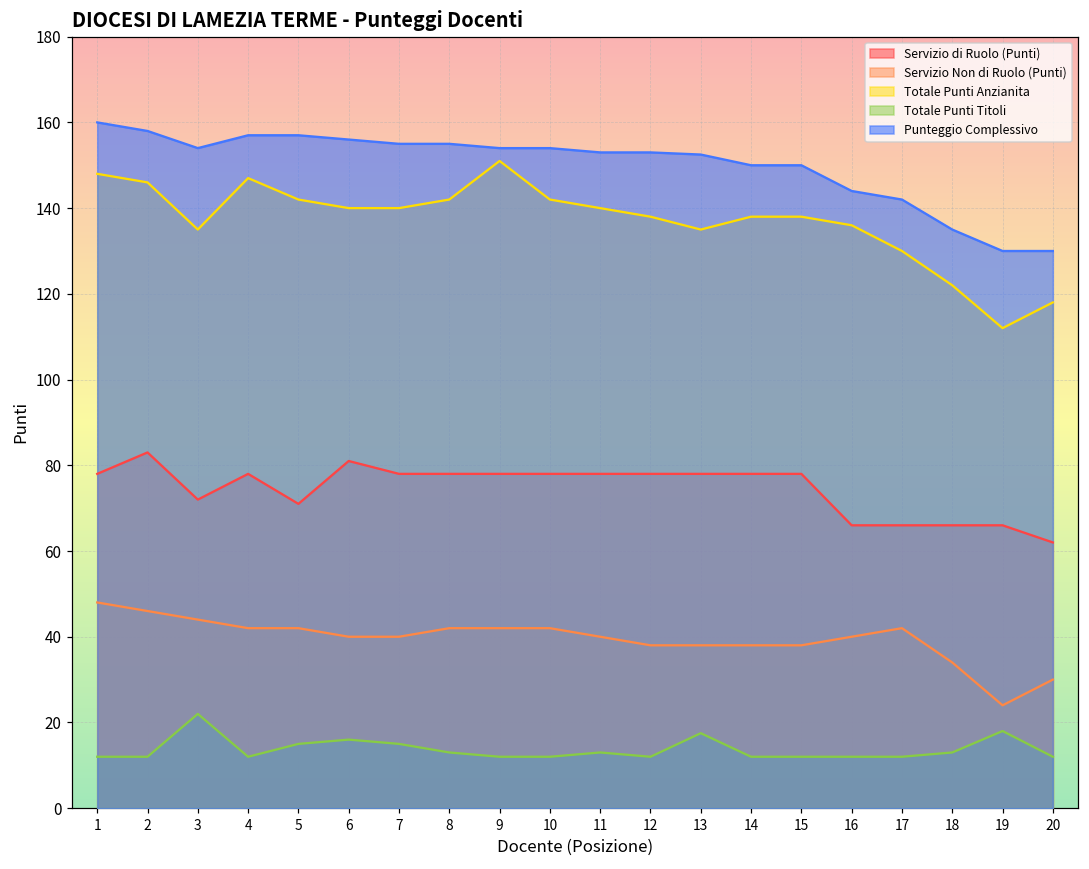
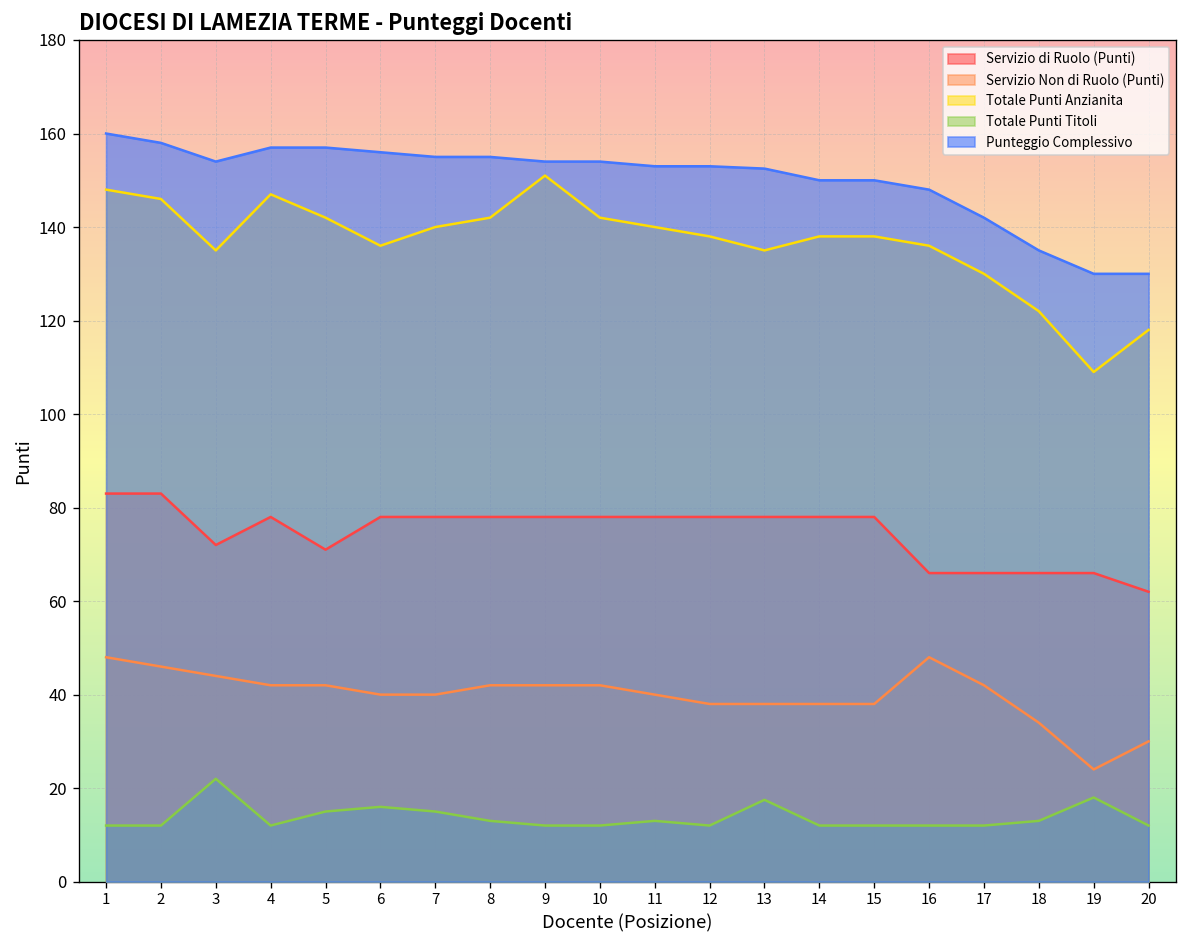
  {
    "Servizio di Ruolo (Punti)": {
-     "1": 78,
+     "1": 83,
      "2": 83,
      "3": 72,
      "4": 78,
      "5": 71,
-     "6": 81,
+     "6": 78,
      "7": 78,
      "8": 78,
      "9": 78,
      "10": 78,
      "11": 78,
      "12": 78,
      "13": 78,
      "14": 78,
      "15": 78,
      "16": 66,
      "17": 66,
      "18": 66,
      "19": 66,
      "20": 62
    },
    "Servizio Non di Ruolo (Punti)": {
      "1": 48,
      "2": 46,
      "3": 44,
      "4": 42,
      "5": 42,
      "6": 40,
      "7": 40,
      "8": 42,
      "9": 42,
      "10": 42,
      "11": 40,
      "12": 38,
      "13": 38,
      "14": 38,
      "15": 38,
-     "16": 40,
+     "16": 48,
      "17": 42,
      "18": 34,
      "19": 24,
      "20": 30
    },
    "Totale Punti Anzianita": {
      "1": 148,
      "2": 146,
      "3": 135,
      "4": 147,
      "5": 142,
-     "6": 140,
+     "6": 136,
      "7": 140,
      "8": 142,
      "9": 151,
      "10": 142,
      "11": 140,
      "12": 138,
      "13": 135,
      "14": 138,
      "15": 138,
      "16": 136,
      "17": 130,
      "18": 122,
-     "19": 112,
+     "19": 109,
      "20": 118
    },
    "Totale Punti Titoli": {
      "1": 12,
      "2": 12,
      "3": 22,
      "4": 12,
      "5": 15,
      "6": 16,
      "7": 15,
      "8": 13,
      "9": 12,
      "10": 12,
      "11": 13,
      "12": 12,
      "13": 18,
      "14": 12,
      "15": 12,
      "16": 12,
      "17": 12,
      "18": 13,
      "19": 18,
      "20": 12
    },
    "Punteggio Complessivo": {
      "1": 160,
      "2": 158,
      "3": 154,
      "4": 157,
      "5": 157,
      "6": 156,
      "7": 155,
      "8": 155,
      "9": 154,
      "10": 154,
      "11": 153,
      "12": 153,
      "13": 153,
      "14": 150,
      "15": 150,
-     "16": 144,
+     "16": 148,
      "17": 142,
      "18": 135,
      "19": 130,
      "20": 130
    }
  }
